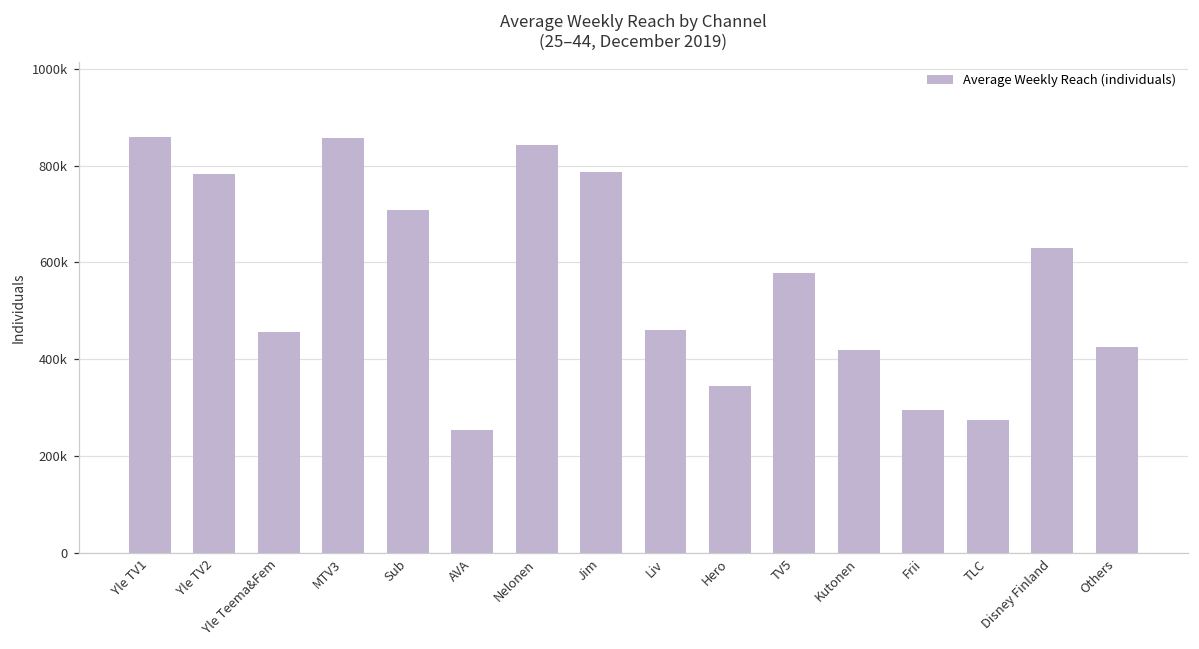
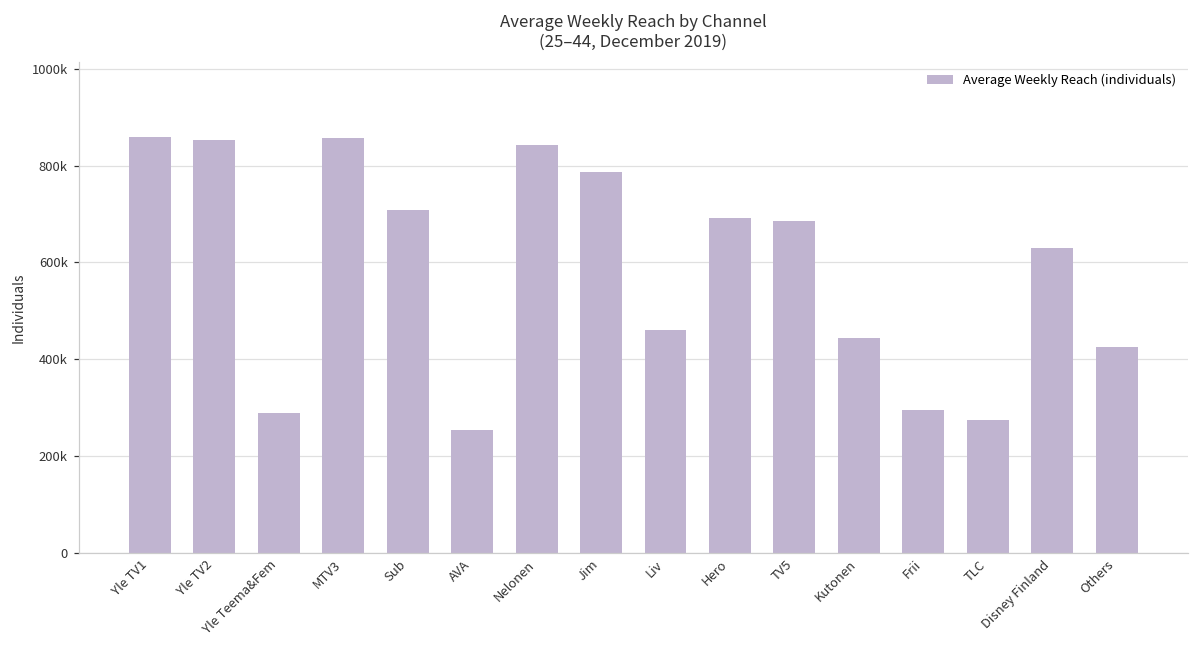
  {
    "Yle TV1": 860000,
-   "Yle TV2": 780000,
-   "Yle Teema&Fem": 460000,
+   "Yle TV2": 850000,
+   "Yle Teema&Fem": 290000,
    "MTV3": 860000,
    "Sub": 710000,
    "AVA": 250000,
    "Nelonen": 840000,
    "Jim": 790000,
    "Liv": 460000,
-   "Hero": 350000,
-   "TV5": 580000,
-   "Kutonen": 420000,
+   "Hero": 690000,
+   "TV5": 690000,
+   "Kutonen": 450000,
    "Frii": 300000,
    "TLC": 280000,
    "Disney Finland": 630000,
    "Others": 430000
  }
